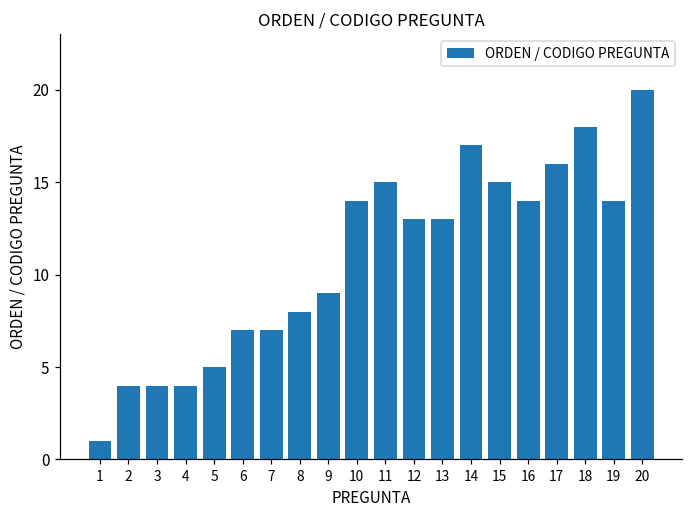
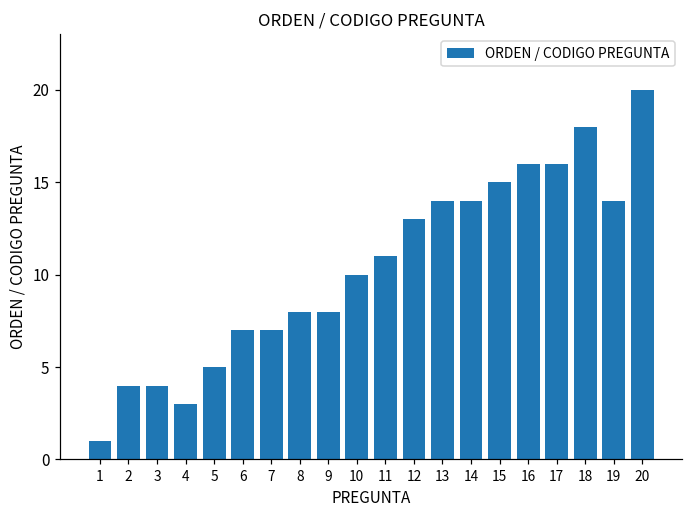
  {
    "1": 1,
    "2": 4,
    "3": 4,
-   "4": 4,
+   "4": 3,
    "5": 5,
    "6": 7,
    "7": 7,
    "8": 8,
-   "9": 9,
-   "10": 14,
-   "11": 15,
+   "9": 8,
+   "10": 10,
+   "11": 11,
    "12": 13,
-   "13": 13,
-   "14": 17,
+   "13": 14,
+   "14": 14,
    "15": 15,
-   "16": 14,
+   "16": 16,
    "17": 16,
    "18": 18,
    "19": 14,
    "20": 20
  }
